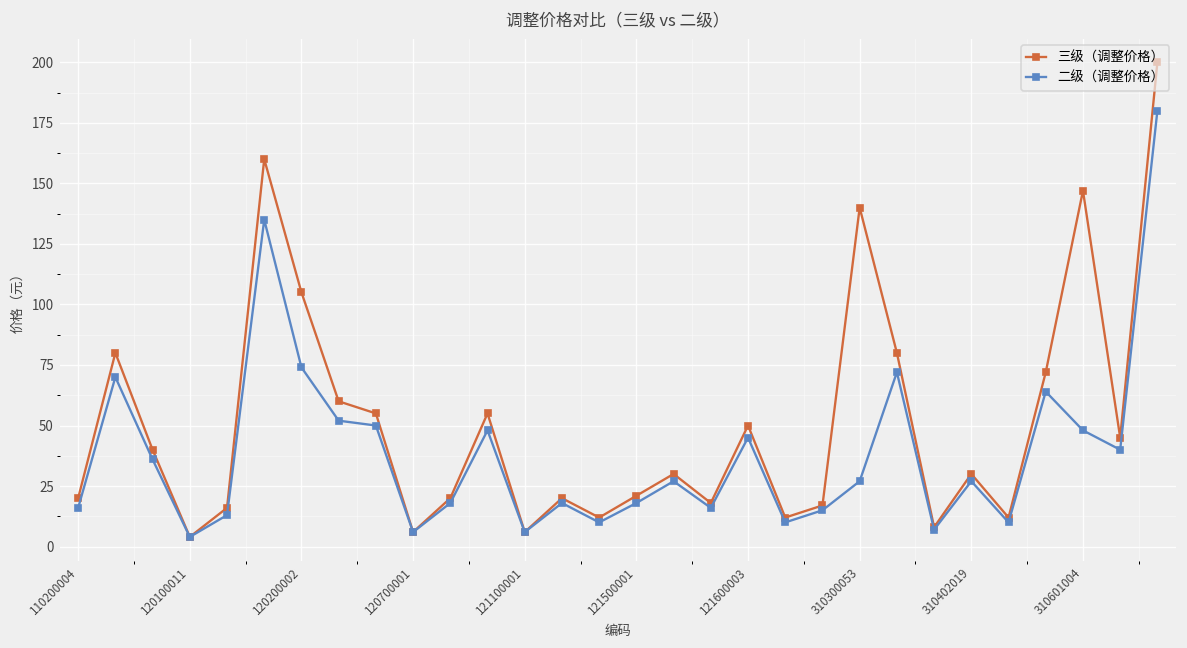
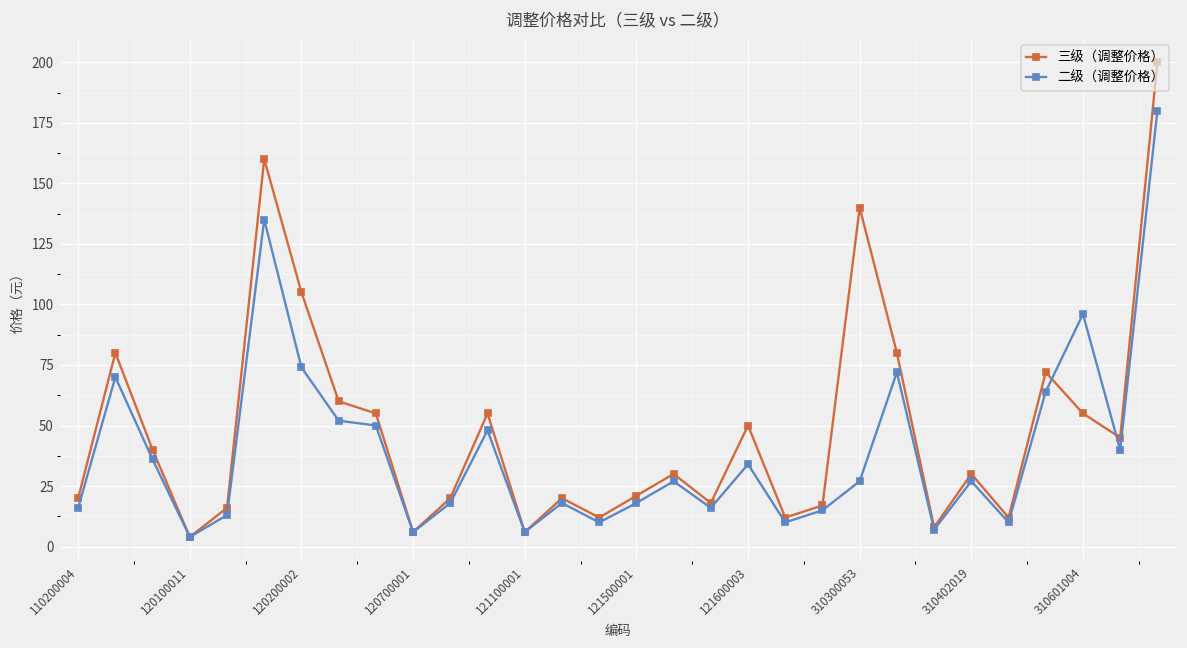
  {
    "三级（调整价格）": {
      "110200004": 20,
      "120200002": 105,
      "121500001": 21,
      "121600003": 50,
      "310300053": 140,
      "310402019": 30,
-     "310601004": 147
+     "310601004": 55
    },
    "二级（调整价格）": {
      "110200004": 16,
      "120200002": 74,
      "121500001": 18,
-     "121600003": 45,
+     "121600003": 34,
      "310300053": 27,
      "310402019": 27,
-     "310601004": 48
+     "310601004": 96
    }
  }
